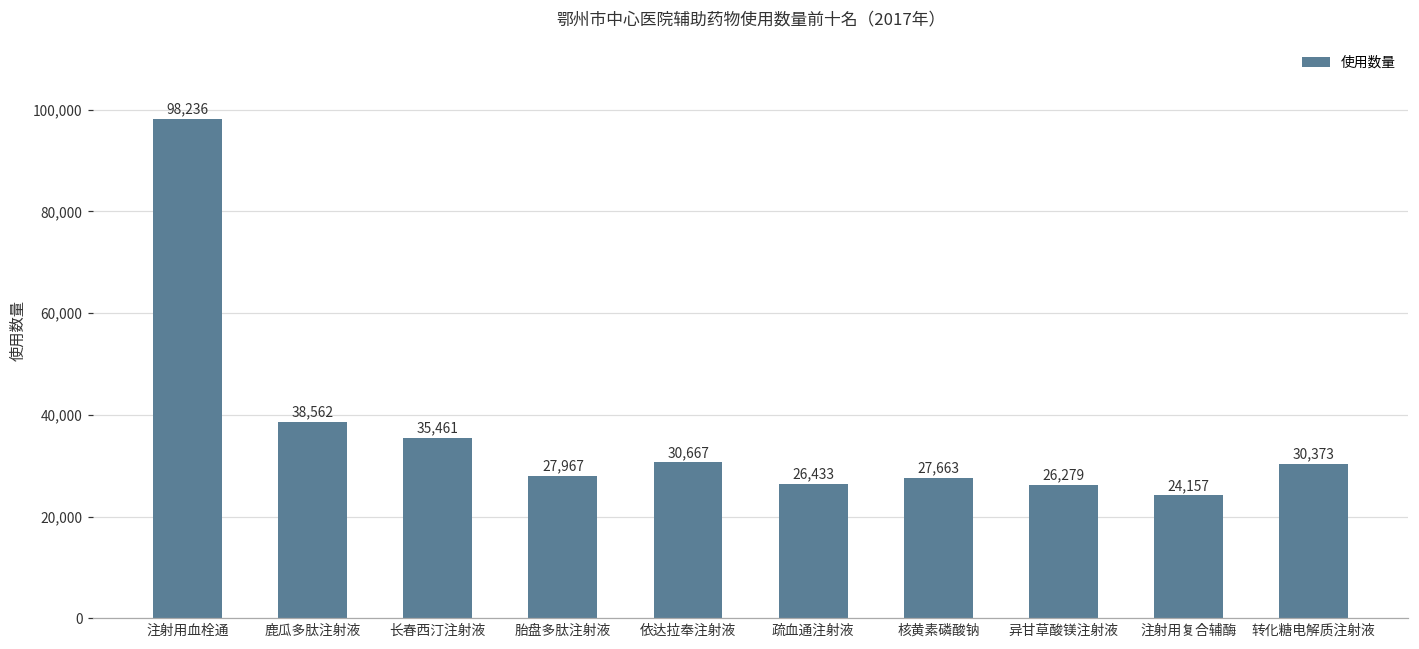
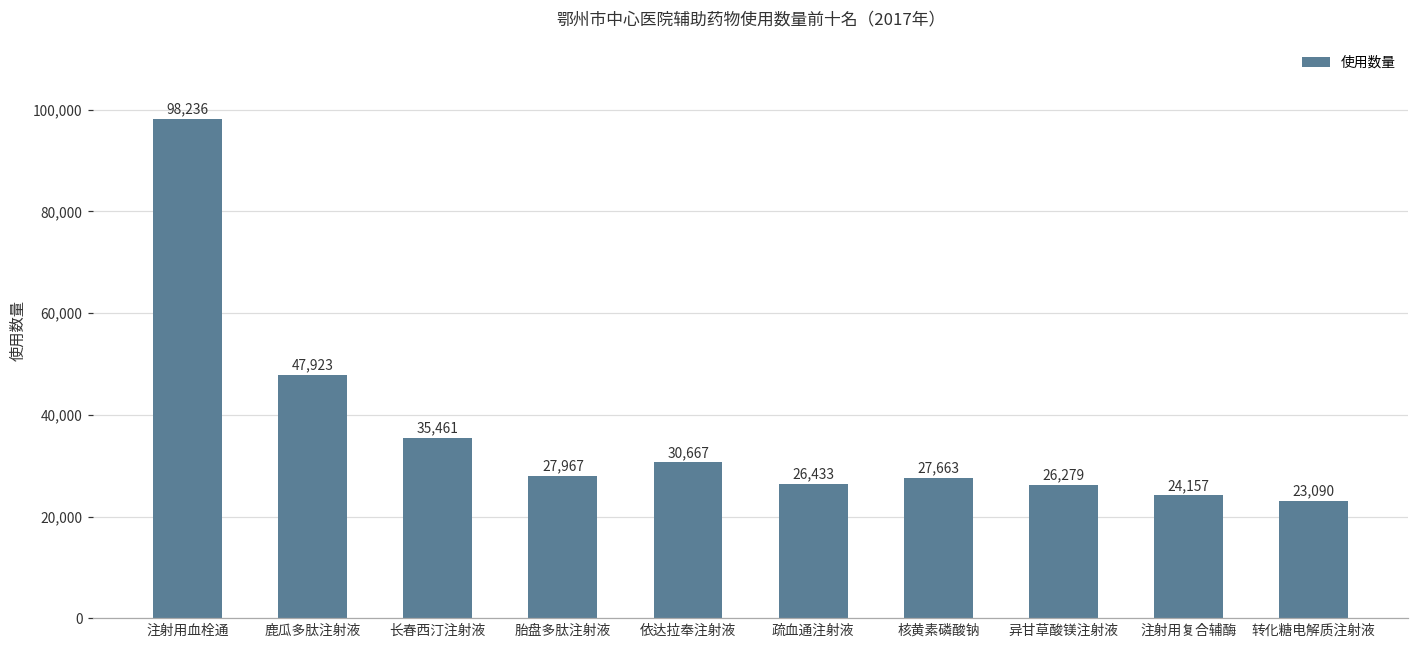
  {
    "注射用血栓通": "98,236",
-   "鹿瓜多肽注射液": "38,562",
+   "鹿瓜多肽注射液": "47,923",
    "长春西汀注射液": "35,461",
    "胎盘多肽注射液": "27,967",
    "依达拉奉注射液": "30,667",
    "疏血通注射液": "26,433",
    "核黄素磷酸钠": "27,663",
    "异甘草酸镁注射液": "26,279",
    "注射用复合辅酶": "24,157",
-   "转化糖电解质注射液": "30,373"
+   "转化糖电解质注射液": "23,090"
  }
